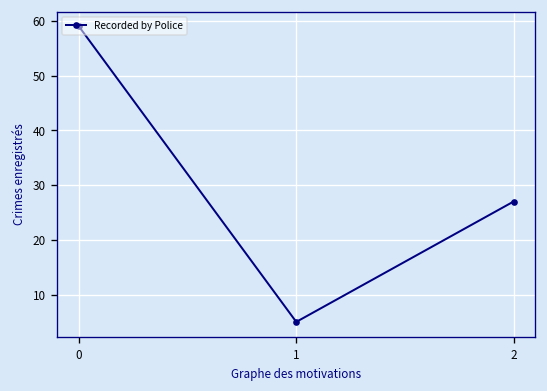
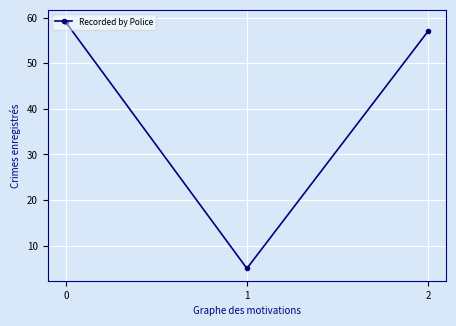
  {
    "1": 5,
-   "2": 27
+   "2": 57
  }
